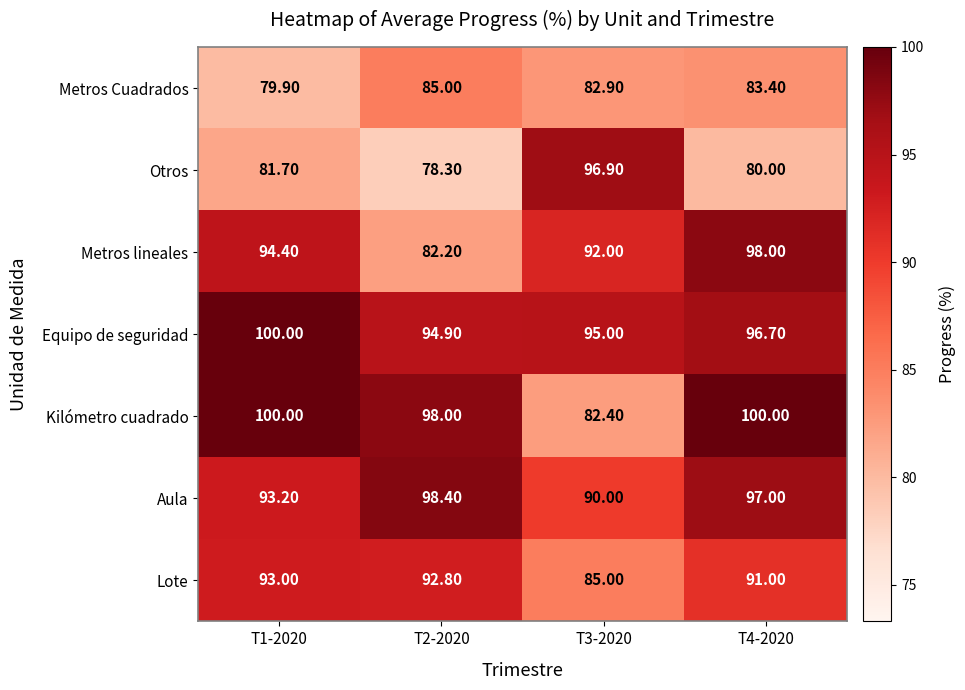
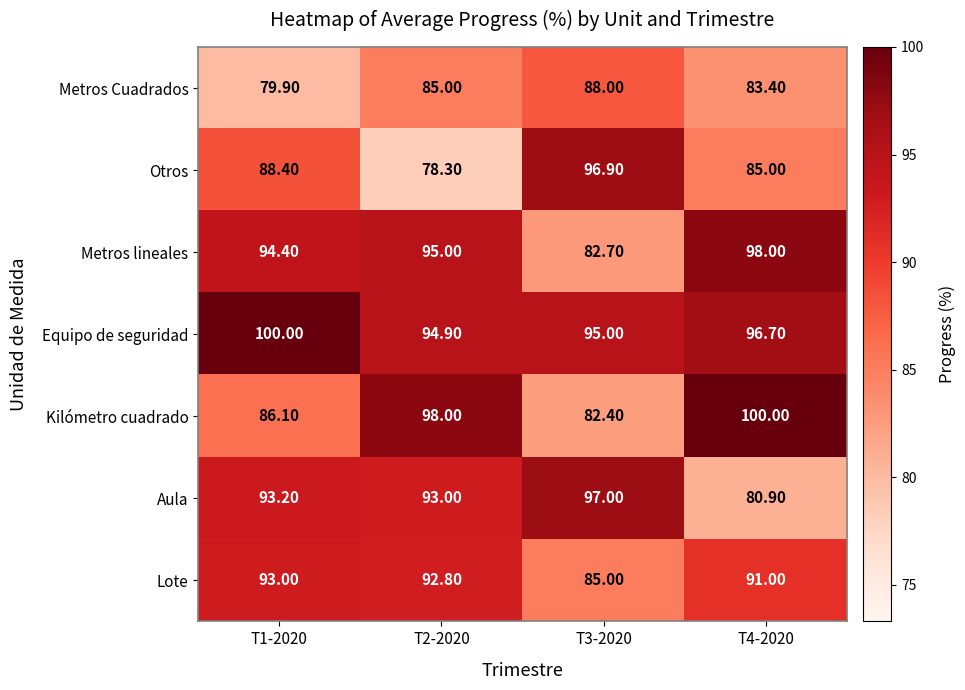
  {
    "Metros Cuadrados": {
      "T1-2020": 79.90,
      "T2-2020": 85.00,
-     "T3-2020": 82.90,
+     "T3-2020": 88.00,
      "T4-2020": 83.40
    },
    "Otros": {
-     "T1-2020": 81.70,
+     "T1-2020": 88.40,
      "T2-2020": 78.30,
      "T3-2020": 96.90,
-     "T4-2020": 80.00
+     "T4-2020": 85.00
    },
    "Metros lineales": {
      "T1-2020": 94.40,
-     "T2-2020": 82.20,
-     "T3-2020": 92.00,
+     "T2-2020": 95.00,
+     "T3-2020": 82.70,
      "T4-2020": 98.00
    },
    "Equipo de seguridad": {
      "T1-2020": 100.00,
      "T2-2020": 94.90,
      "T3-2020": 95.00,
      "T4-2020": 96.70
    },
    "Kilómetro cuadrado": {
-     "T1-2020": 100.00,
+     "T1-2020": 86.10,
      "T2-2020": 98.00,
      "T3-2020": 82.40,
      "T4-2020": 100.00
    },
    "Aula": {
      "T1-2020": 93.20,
-     "T2-2020": 98.40,
-     "T3-2020": 90.00,
-     "T4-2020": 97.00
+     "T2-2020": 93.00,
+     "T3-2020": 97.00,
+     "T4-2020": 80.90
    },
    "Lote": {
      "T1-2020": 93.00,
      "T2-2020": 92.80,
      "T3-2020": 85.00,
      "T4-2020": 91.00
    }
  }
